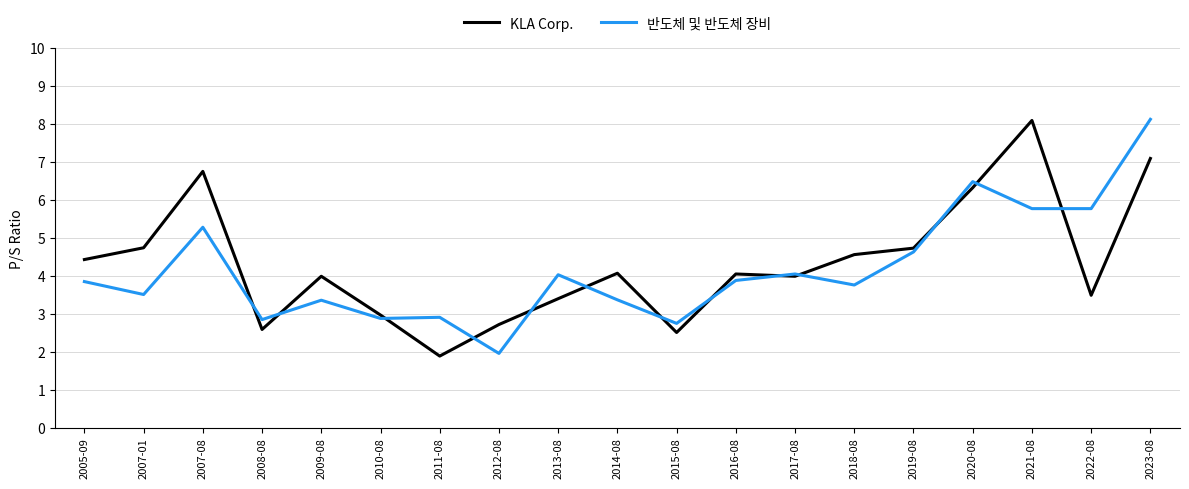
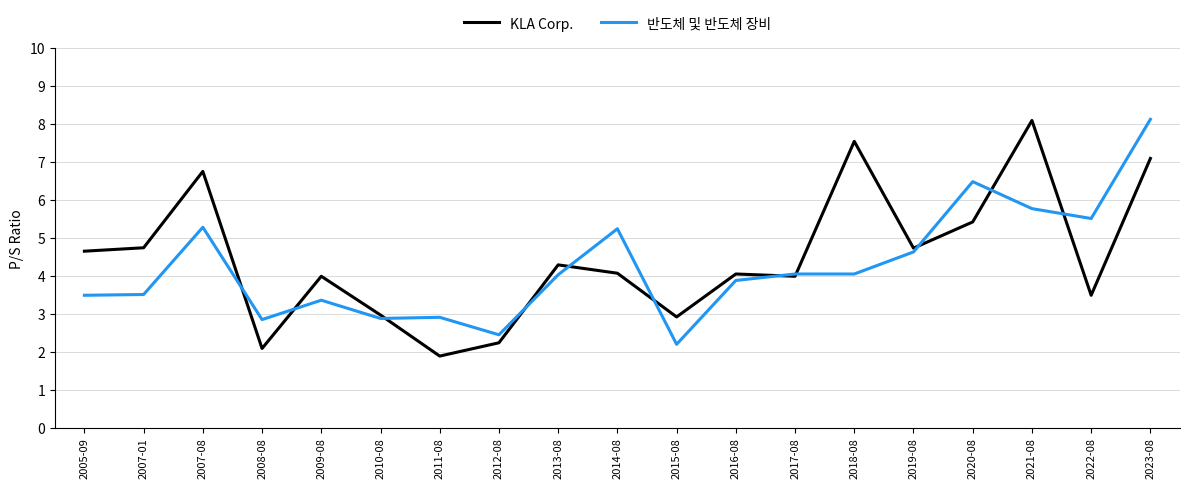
  {
    "KLA Corp.": {
-     "2005-09": 4.4,
+     "2005-09": 4.7,
      "2007-01": 4.8,
      "2007-08": 6.8,
-     "2008-08": 2.6,
+     "2008-08": 2.1,
      "2009-08": 4.0,
      "2010-08": 3.0,
      "2011-08": 1.9,
-     "2012-08": 2.7,
-     "2013-08": 3.4,
+     "2012-08": 2.3,
+     "2013-08": 4.3,
      "2014-08": 4.1,
-     "2015-08": 2.5,
+     "2015-08": 2.9,
      "2016-08": 4.1,
-     "2018-08": 4.6,
+     "2018-08": 7.6,
      "2019-08": 4.7,
-     "2020-08": 6.3,
+     "2020-08": 5.4,
      "2021-08": 8.1,
      "2022-08": 3.5,
      "2023-08": 7.1
    },
    "반도체 및 반도체 장비": {
-     "2005-09": 3.9,
+     "2005-09": 3.5,
      "2007-01": 3.5,
      "2007-08": 5.3,
      "2008-08": 2.9,
      "2009-08": 3.4,
      "2010-08": 2.9,
      "2011-08": 2.9,
-     "2012-08": 2.0,
+     "2012-08": 2.5,
      "2013-08": 4.0,
-     "2014-08": 3.4,
-     "2015-08": 2.8,
+     "2014-08": 5.3,
+     "2015-08": 2.2,
      "2016-08": 3.9,
-     "2018-08": 3.8,
+     "2018-08": 4.1,
      "2019-08": 4.6,
      "2020-08": 6.5,
      "2021-08": 5.8,
-     "2022-08": 5.8,
+     "2022-08": 5.5,
      "2023-08": 8.1
    }
  }
